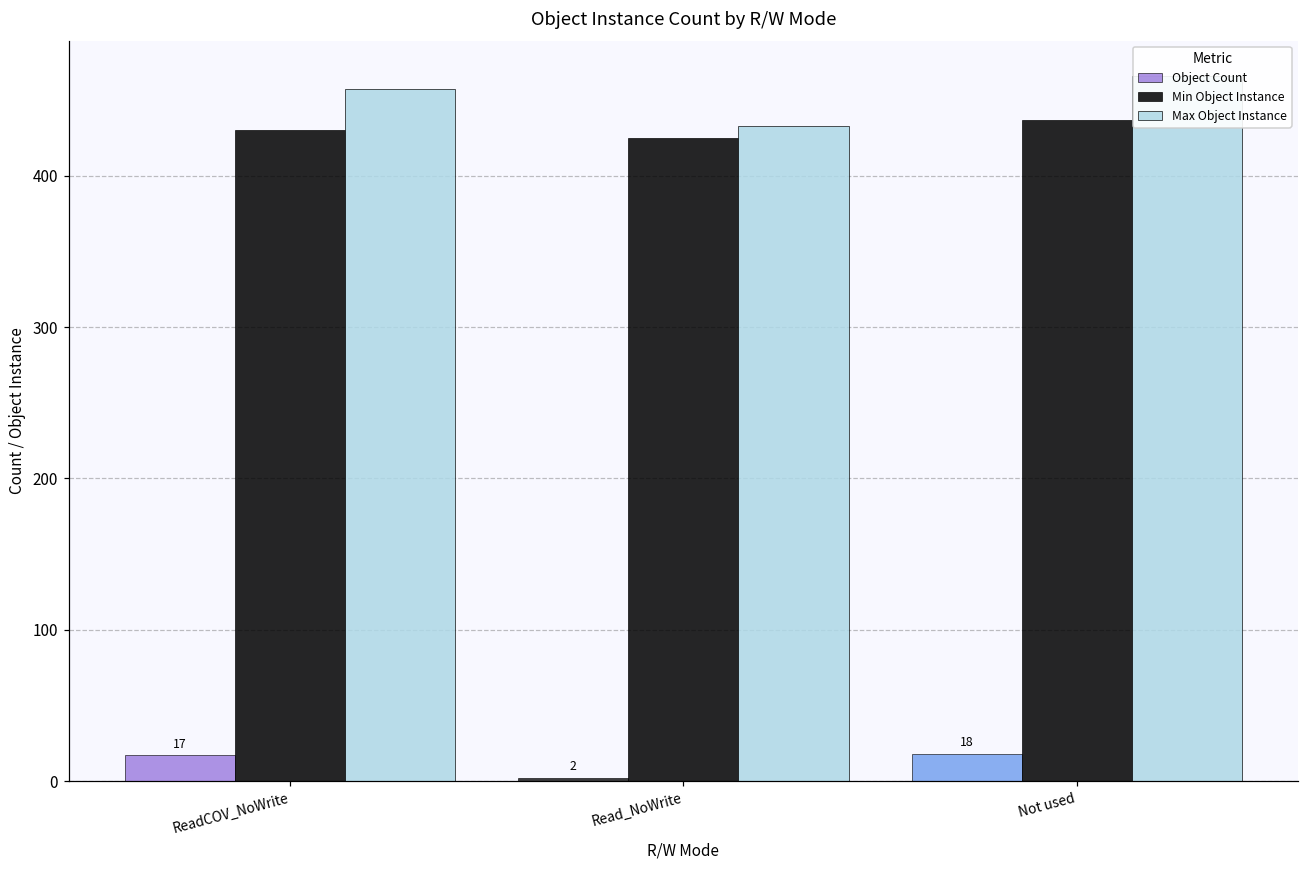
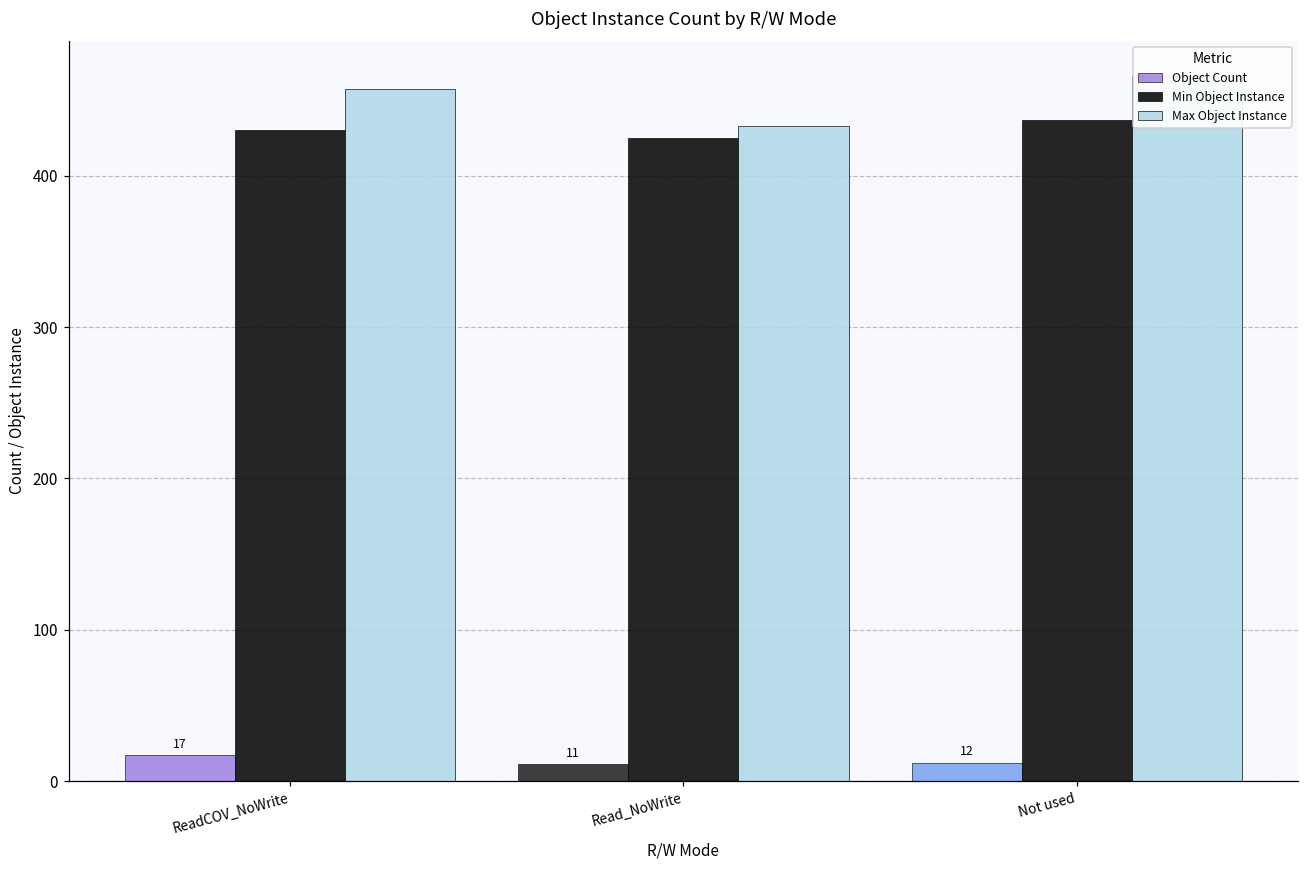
  {
    "Object Count": {
      "ReadCOV_NoWrite": 17,
-     "Read_NoWrite": 2,
-     "Not used": 18
+     "Read_NoWrite": 11,
+     "Not used": 12
    },
    "Min Object Instance": {
      "ReadCOV_NoWrite": 430,
      "Read_NoWrite": 425,
      "Not used": 437
    },
    "Max Object Instance": {
      "ReadCOV_NoWrite": 457,
      "Read_NoWrite": 433
    }
  }
